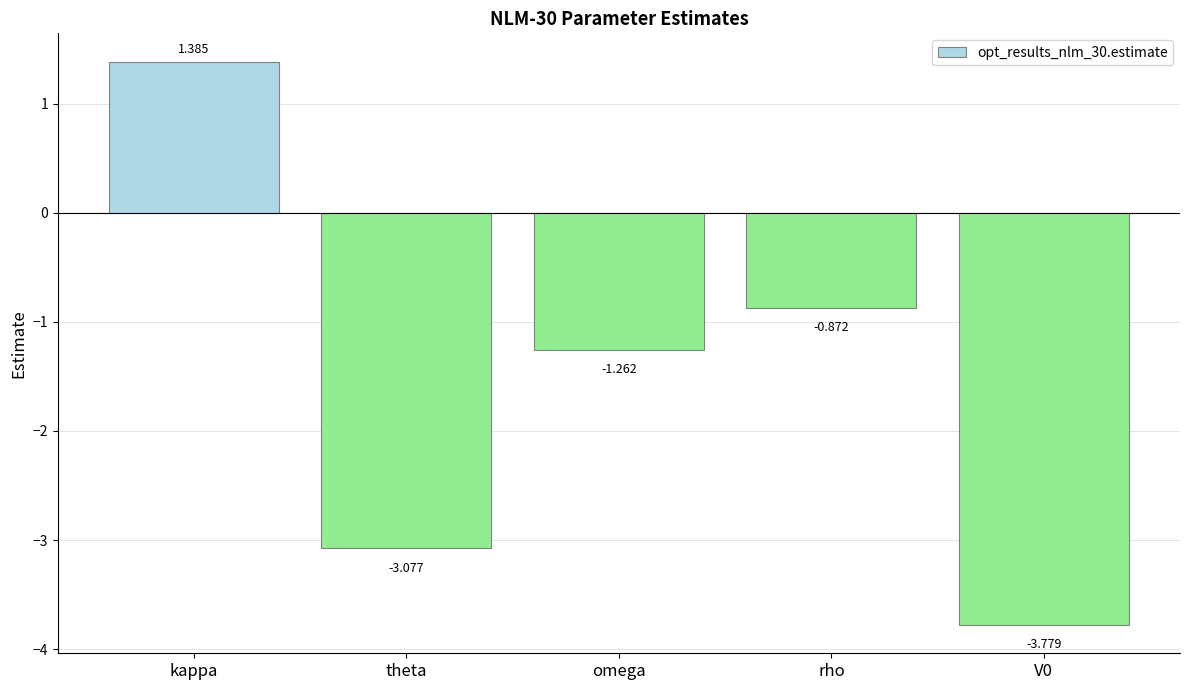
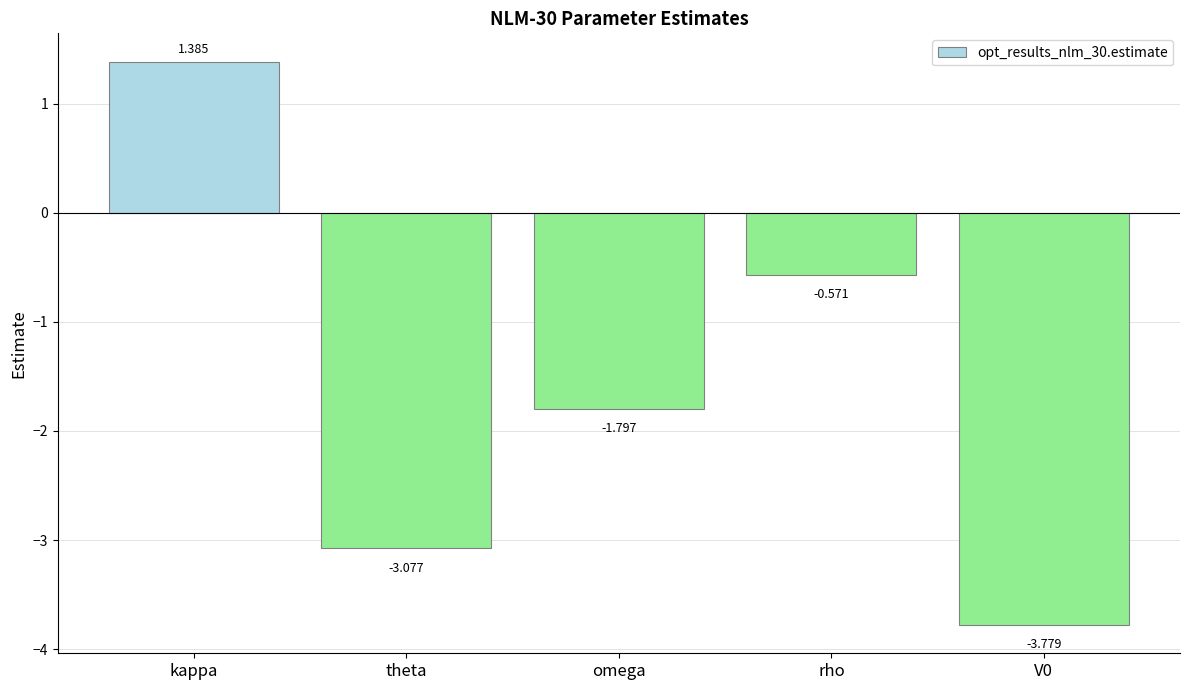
  {
    "kappa": 1.385,
    "theta": -3.077,
-   "omega": -1.262,
-   "rho": -0.872,
+   "omega": -1.797,
+   "rho": -0.571,
    "V0": -3.779
  }
